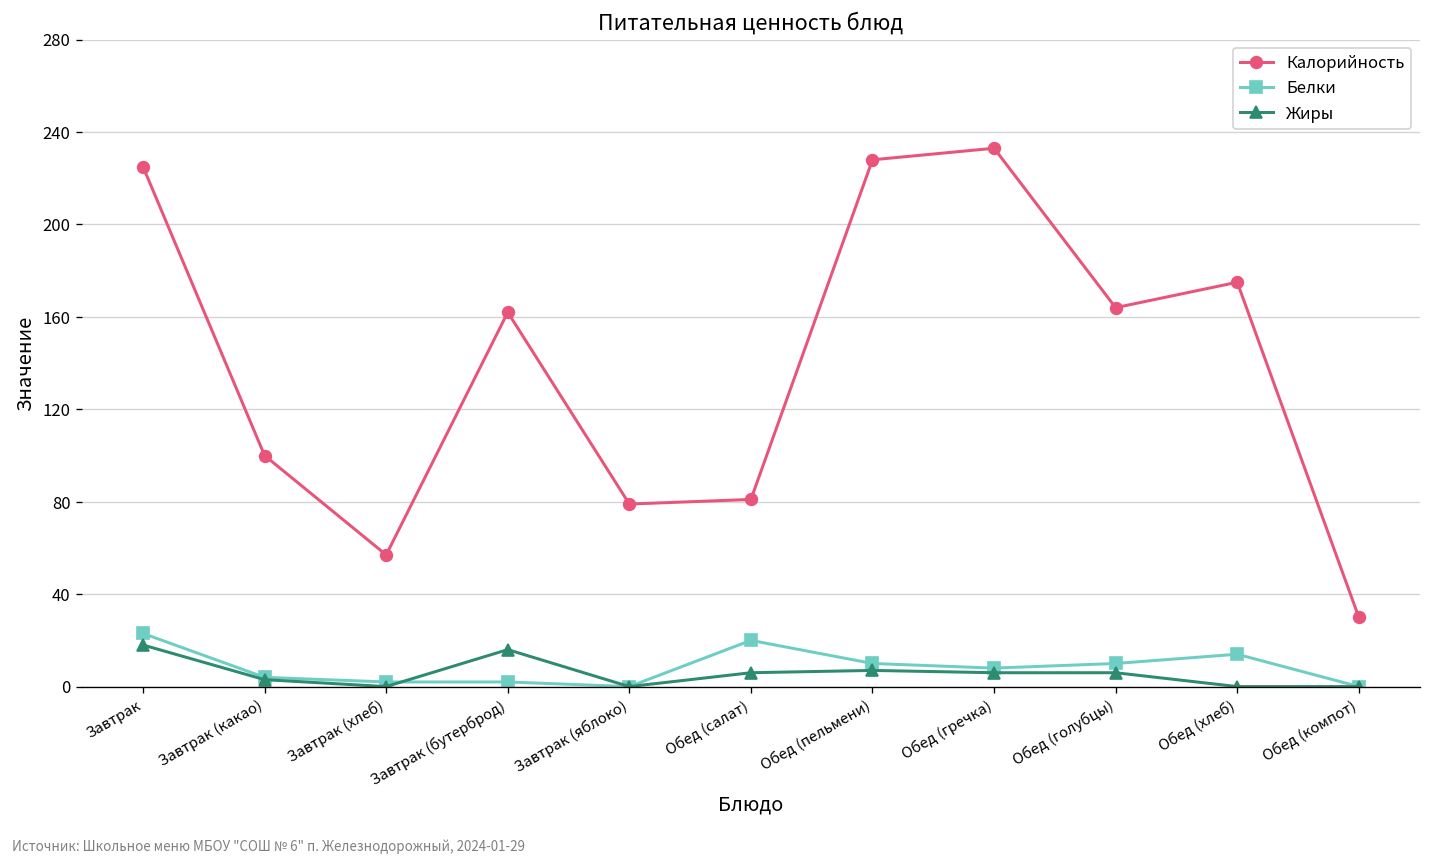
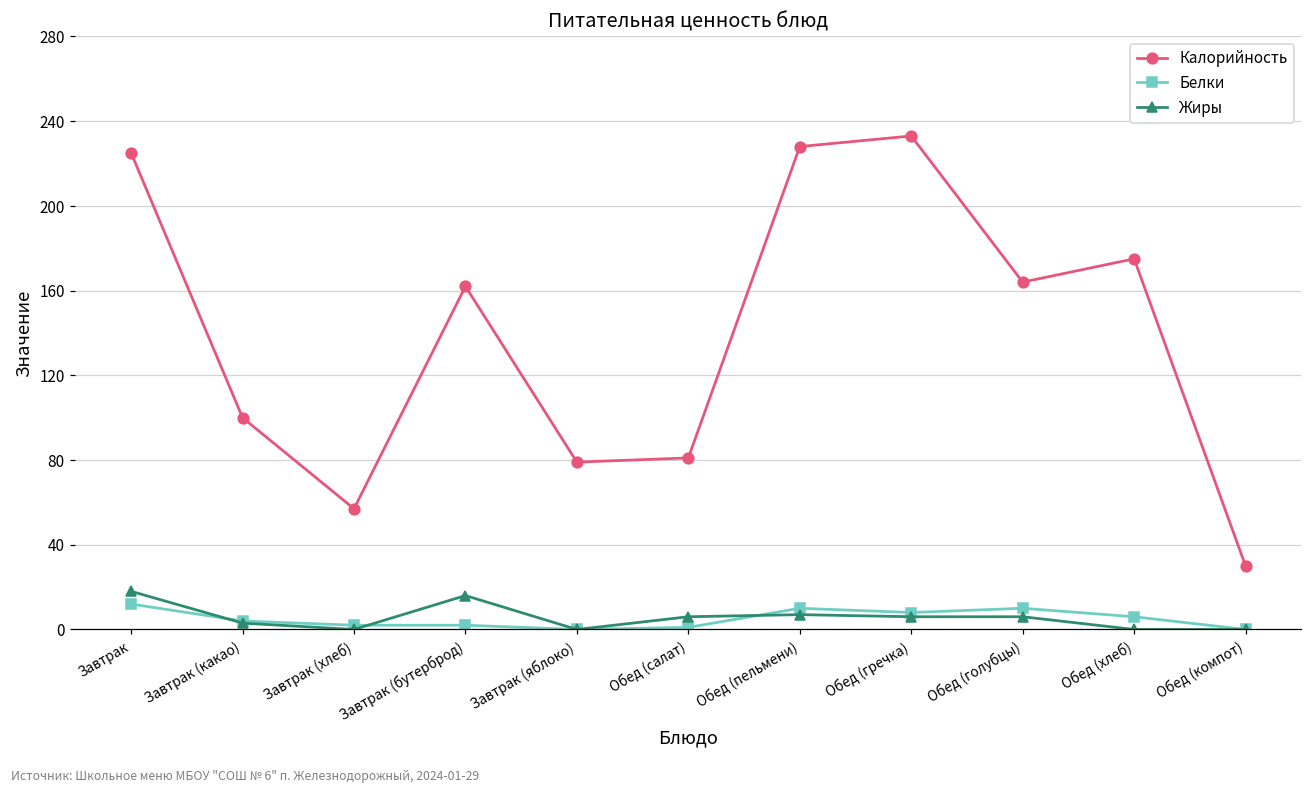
  {
    "Калорийность": {
      "Завтрак": 225,
      "Завтрак (какао)": 100,
      "Завтрак (хлеб)": 57,
      "Завтрак (бутерброд)": 162,
      "Завтрак (яблоко)": 79,
      "Обед (салат)": 81,
      "Обед (пельмени)": 228,
      "Обед (гречка)": 233,
      "Обед (голубцы)": 164,
      "Обед (хлеб)": 175,
      "Обед (компот)": 30
    },
    "Белки": {
-     "Завтрак": 23,
+     "Завтрак": 12,
      "Завтрак (хлеб)": 2,
      "Завтрак (бутерброд)": 2,
-     "Обед (салат)": 20,
+     "Обед (салат)": 1,
      "Обед (пельмени)": 10,
      "Обед (гречка)": 8,
      "Обед (голубцы)": 10,
-     "Обед (хлеб)": 14
+     "Обед (хлеб)": 6
    },
    "Жиры": {
      "Завтрак": 18,
      "Завтрак (хлеб)": 0,
      "Завтрак (бутерброд)": 16,
      "Обед (салат)": 6,
      "Обед (пельмени)": 7,
      "Обед (гречка)": 6,
      "Обед (голубцы)": 6,
      "Обед (хлеб)": 0
    }
  }
